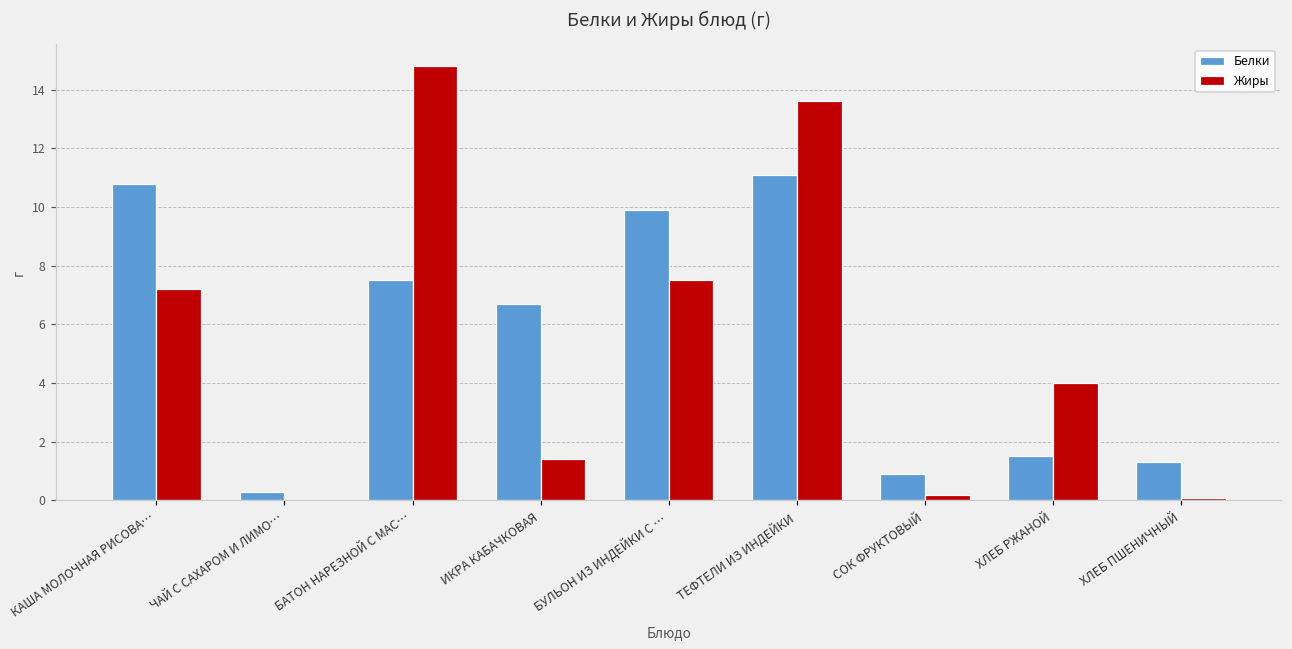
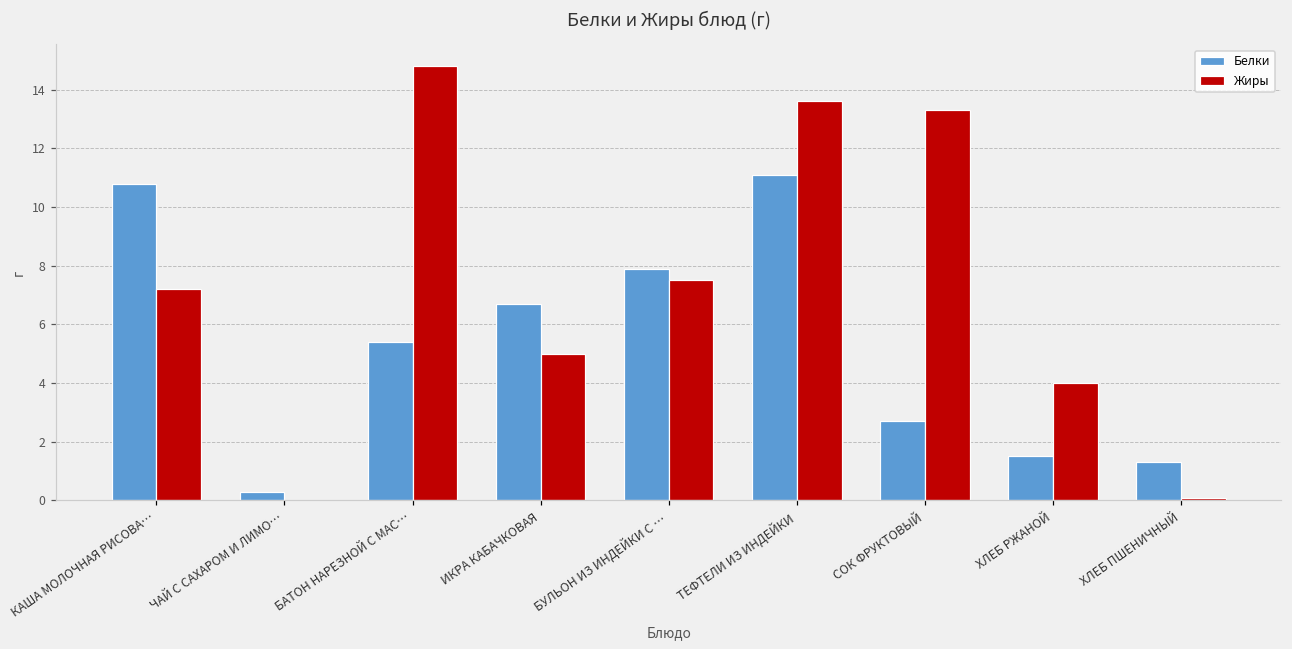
  {
    "Белки": {
      "КАША МОЛОЧНАЯ РИСОВА…": 10.8,
      "ЧАЙ С САХАРОМ И ЛИМО…": 0.3,
-     "БАТОН НАРЕЗНОЙ С МАС…": 7.5,
+     "БАТОН НАРЕЗНОЙ С МАС…": 5.4,
      "ИКРА КАБАЧКОВАЯ": 6.7,
-     "БУЛЬОН ИЗ ИНДЕЙКИ С …": 9.9,
+     "БУЛЬОН ИЗ ИНДЕЙКИ С …": 7.9,
      "ТЕФТЕЛИ ИЗ ИНДЕЙКИ": 11.1,
-     "СОК ФРУКТОВЫЙ": 0.9,
+     "СОК ФРУКТОВЫЙ": 2.7,
      "ХЛЕБ РЖАНОЙ": 1.5,
      "ХЛЕБ ПШЕНИЧНЫЙ": 1.3
    },
    "Жиры": {
      "КАША МОЛОЧНАЯ РИСОВА…": 7.2,
      "ЧАЙ С САХАРОМ И ЛИМО…": 0.0,
      "БАТОН НАРЕЗНОЙ С МАС…": 14.8,
-     "ИКРА КАБАЧКОВАЯ": 1.4,
+     "ИКРА КАБАЧКОВАЯ": 5.0,
      "БУЛЬОН ИЗ ИНДЕЙКИ С …": 7.5,
      "ТЕФТЕЛИ ИЗ ИНДЕЙКИ": 13.6,
-     "СОК ФРУКТОВЫЙ": 0.2,
+     "СОК ФРУКТОВЫЙ": 13.3,
      "ХЛЕБ РЖАНОЙ": 4.0,
      "ХЛЕБ ПШЕНИЧНЫЙ": 0.1
    }
  }
